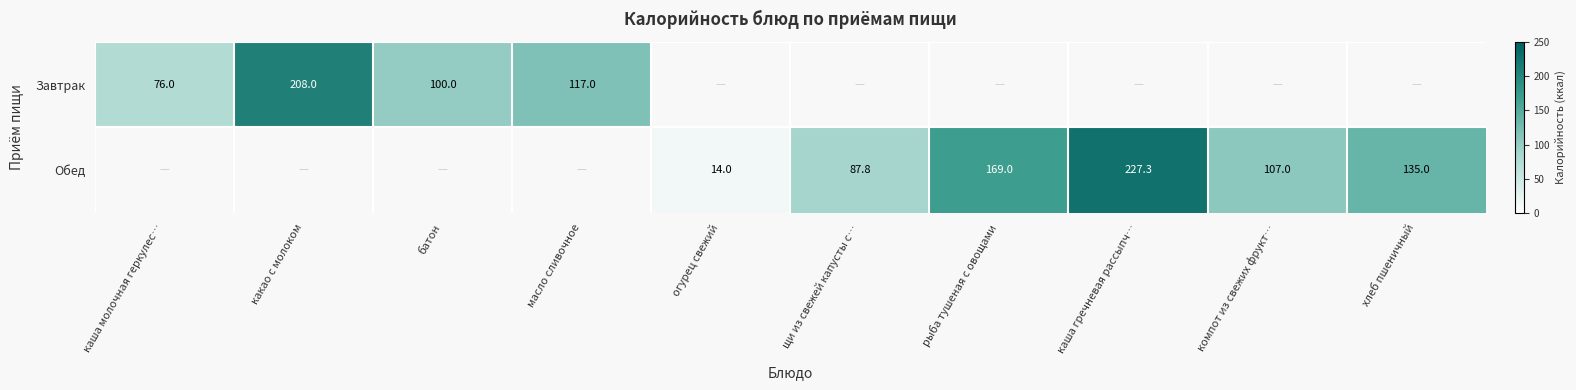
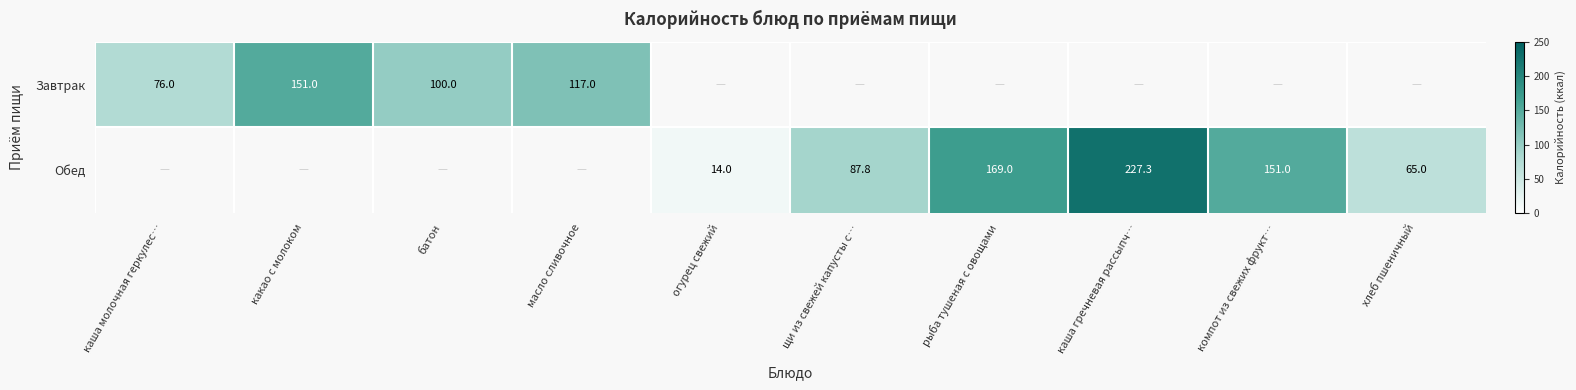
  {
    "Завтрак": {
      "каша молочная геркулес…": 76.0,
-     "какао с молоком": 208.0,
+     "какао с молоком": 151.0,
      "батон": 100.0,
      "масло сливочное": 117.0
    },
    "Обед": {
      "огурец свежий": 14.0,
      "щи из свежей капусты с…": 87.8,
      "рыба тушеная с овощами": 169.0,
      "каша гречневая рассыпч…": 227.3,
-     "компот из свежих фрукт…": 107.0,
-     "хлеб пшеничный": 135.0
+     "компот из свежих фрукт…": 151.0,
+     "хлеб пшеничный": 65.0
    }
  }
